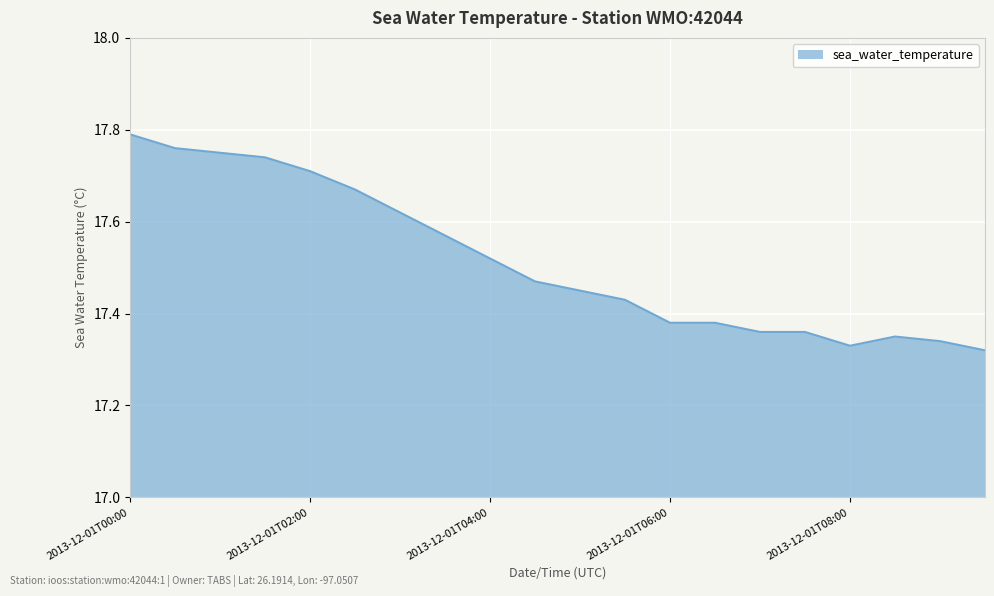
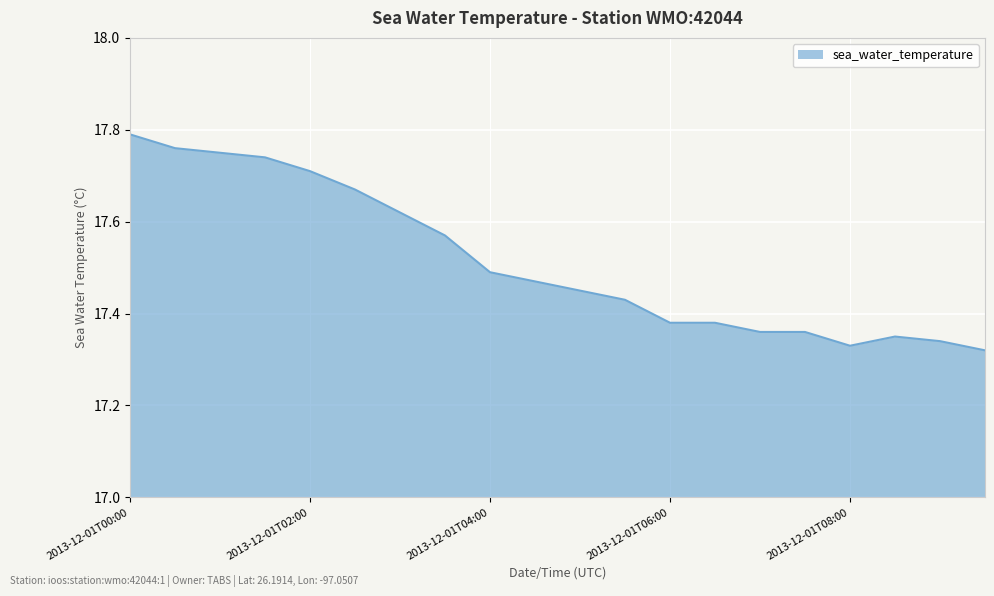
  {
    "2013-12-01T00:00": 17.79,
    "2013-12-01T02:00": 17.71,
-   "2013-12-01T04:00": 17.52,
+   "2013-12-01T04:00": 17.49,
    "2013-12-01T06:00": 17.38,
    "2013-12-01T08:00": 17.33
  }
